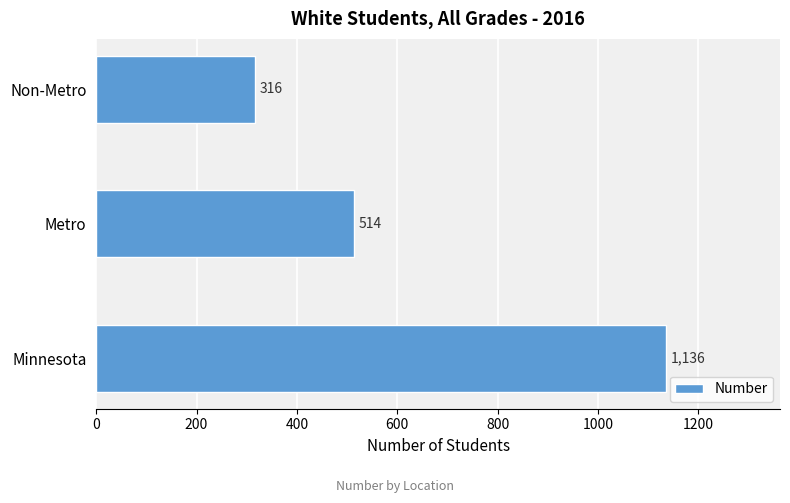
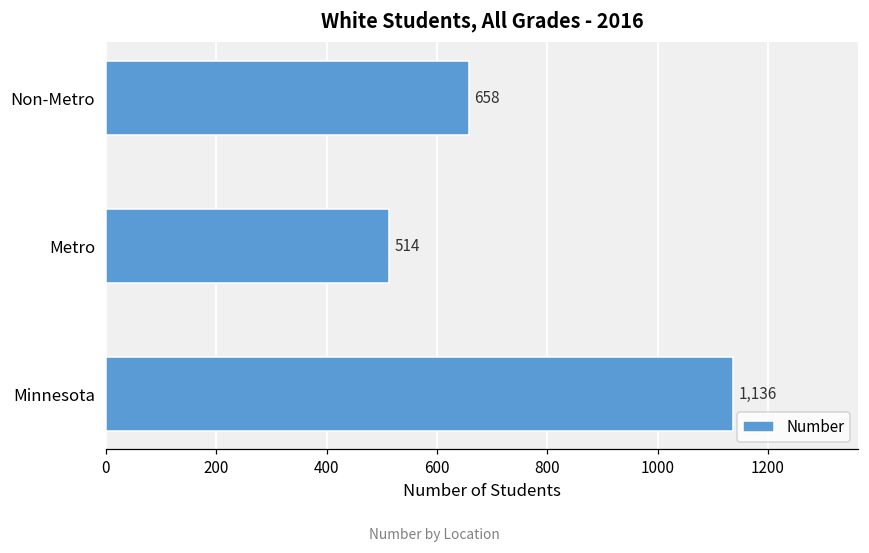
  {
-   "Non-Metro": "316",
+   "Non-Metro": "658",
    "Metro": "514",
    "Minnesota": "1,136"
  }
